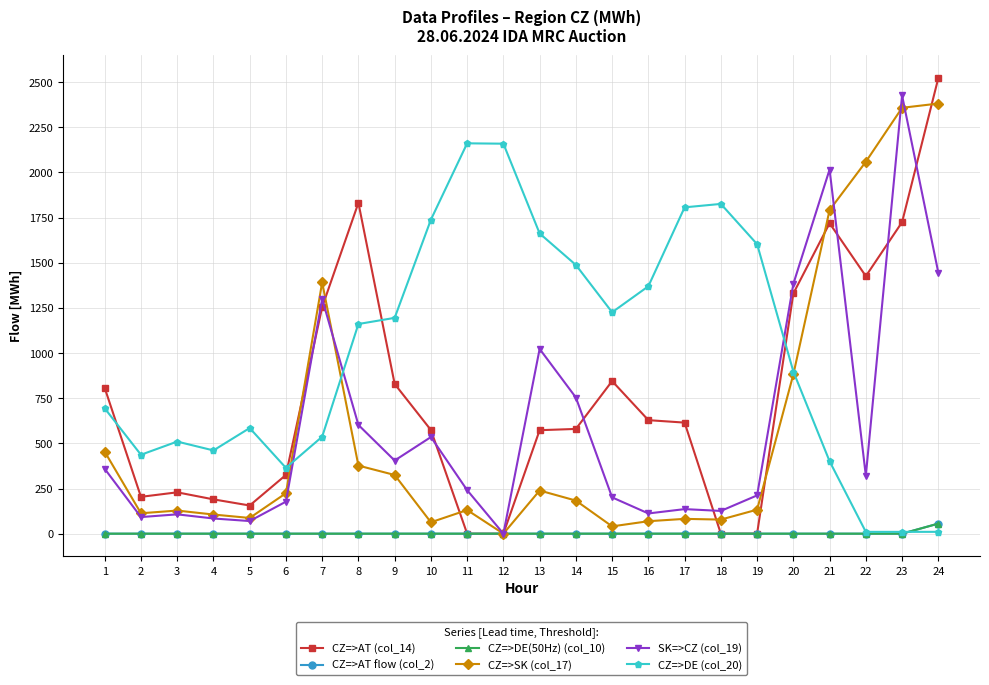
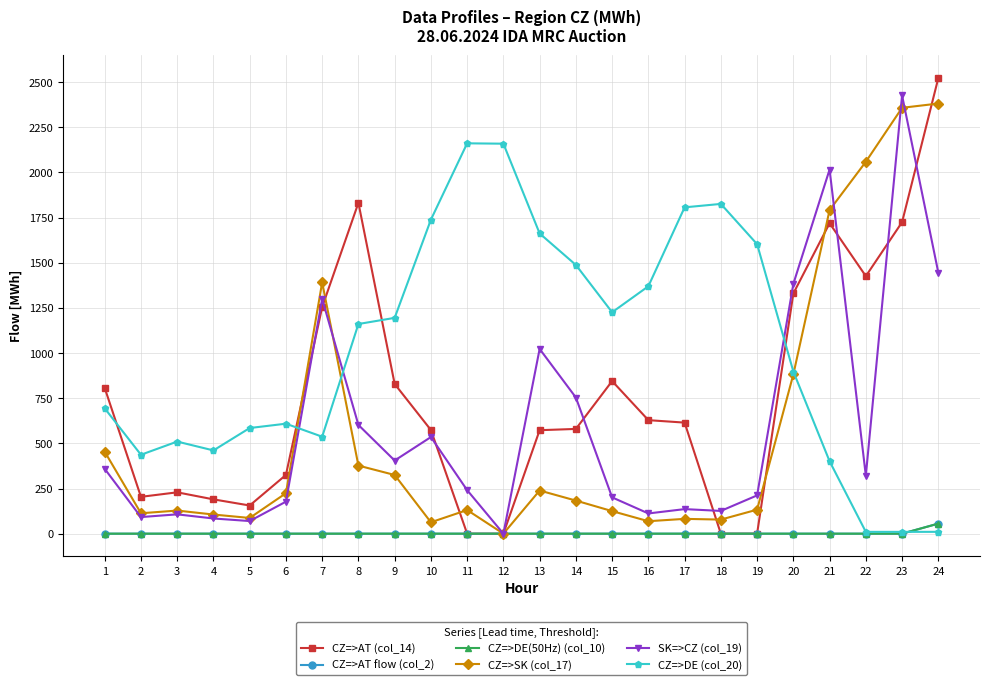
  {
    "CZ=>AT (col_14)": {
      "1": 810,
      "2": 200,
      "3": 230,
      "4": 190,
      "5": 160,
      "6": 330,
      "7": 1260,
      "8": 1830,
      "9": 830,
      "10": 570,
      "13": 570,
      "14": 580,
      "15": 850,
      "16": 630,
      "17": 620,
      "20": 1330,
      "21": 1720,
      "22": 1430,
      "23": 1730,
      "24": 2520
    },
    "CZ=>DE(50Hz) (col_10)": {
      "1": 0,
      "2": 0,
      "3": 0,
      "4": 0,
      "5": 0,
      "6": 0,
      "7": 0,
      "8": 0,
      "9": 0,
      "10": 0,
      "13": 0,
      "14": 0,
      "15": 0,
      "16": 0,
      "17": 0,
      "20": 0,
      "21": 0,
      "24": 60
    },
    "CZ=>SK (col_17)": {
      "1": 450,
      "2": 110,
      "3": 130,
      "4": 110,
      "5": 90,
      "6": 220,
      "7": 1390,
      "8": 380,
      "9": 330,
      "10": 60,
      "11": 130,
      "13": 240,
      "14": 180,
-     "15": 40,
+     "15": 120,
      "16": 70,
      "17": 80,
      "18": 80,
      "19": 130,
      "20": 880,
      "21": 1790,
      "22": 2060,
      "23": 2360,
      "24": 2380
    },
    "SK=>CZ (col_19)": {
      "1": 360,
      "2": 90,
      "3": 110,
      "4": 80,
      "5": 70,
      "6": 180,
      "7": 1300,
      "8": 600,
      "9": 410,
      "10": 540,
      "11": 240,
      "13": 1020,
      "14": 750,
      "15": 200,
      "16": 110,
      "17": 140,
      "18": 130,
      "19": 210,
      "20": 1380,
      "21": 2020,
      "22": 320,
      "23": 2430,
      "24": 1450
    },
    "CZ=>DE (col_20)": {
      "1": 690,
      "2": 440,
      "3": 510,
      "4": 460,
      "5": 590,
-     "6": 360,
+     "6": 610,
      "7": 540,
      "8": 1160,
      "9": 1200,
      "10": 1740,
      "11": 2160,
      "12": 2160,
      "13": 1660,
      "14": 1490,
      "15": 1230,
      "16": 1370,
      "17": 1810,
      "18": 1830,
      "19": 1600,
      "20": 900,
      "21": 400,
      "24": 10
    }
  }
